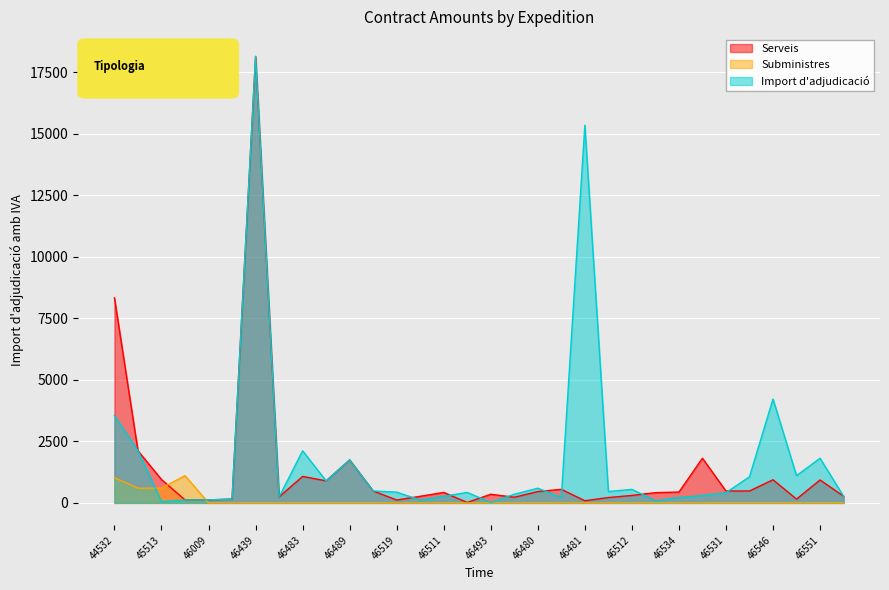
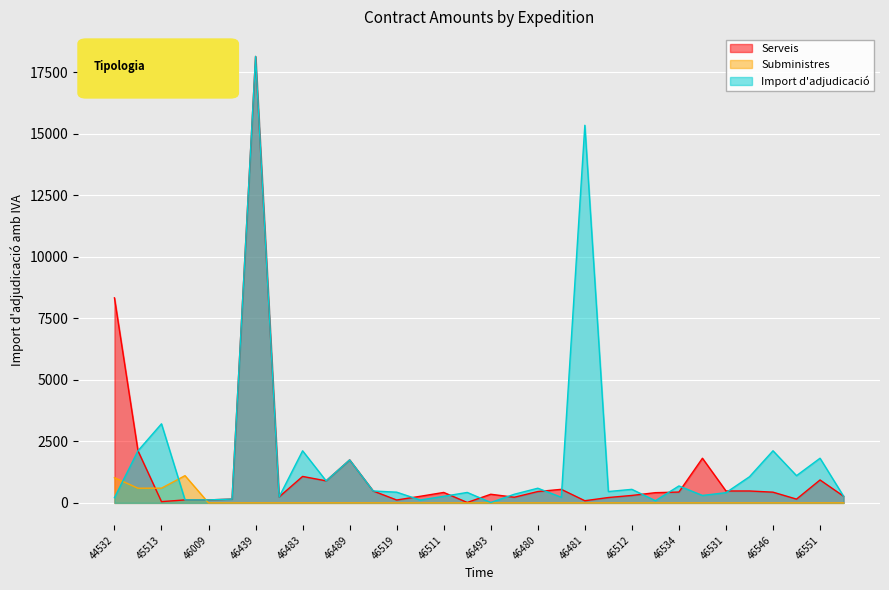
  {
    "Serveis": {
      "44532": 8300,
-     "45513": 900,
+     "45513": 100,
      "46483": 1100,
      "46519": 100,
      "46511": 400,
      "46493": 400,
      "46480": 500,
      "46512": 300,
      "46534": 400,
-     "46546": 900,
+     "46546": 400,
      "46551": 900
    },
    "Subministres": {
      "44532": 1000,
      "45513": 600,
      "46009": 0,
      "46439": 0,
      "46483": 0,
      "46489": 0,
      "46519": 0,
      "46511": 0,
      "46480": 0,
      "46512": 0,
      "46534": 0,
      "46531": 0,
      "46546": 0,
      "46551": 0
    },
    "Import d'adjudicació": {
-     "44532": 3500,
-     "45513": 100,
+     "44532": 200,
+     "45513": 3200,
      "46483": 2100,
      "46519": 400,
      "46511": 300,
      "46480": 600,
      "46481": 15400,
      "46512": 600,
-     "46534": 200,
-     "46546": 4200,
+     "46534": 700,
+     "46546": 2100,
      "46551": 1800
    }
  }
